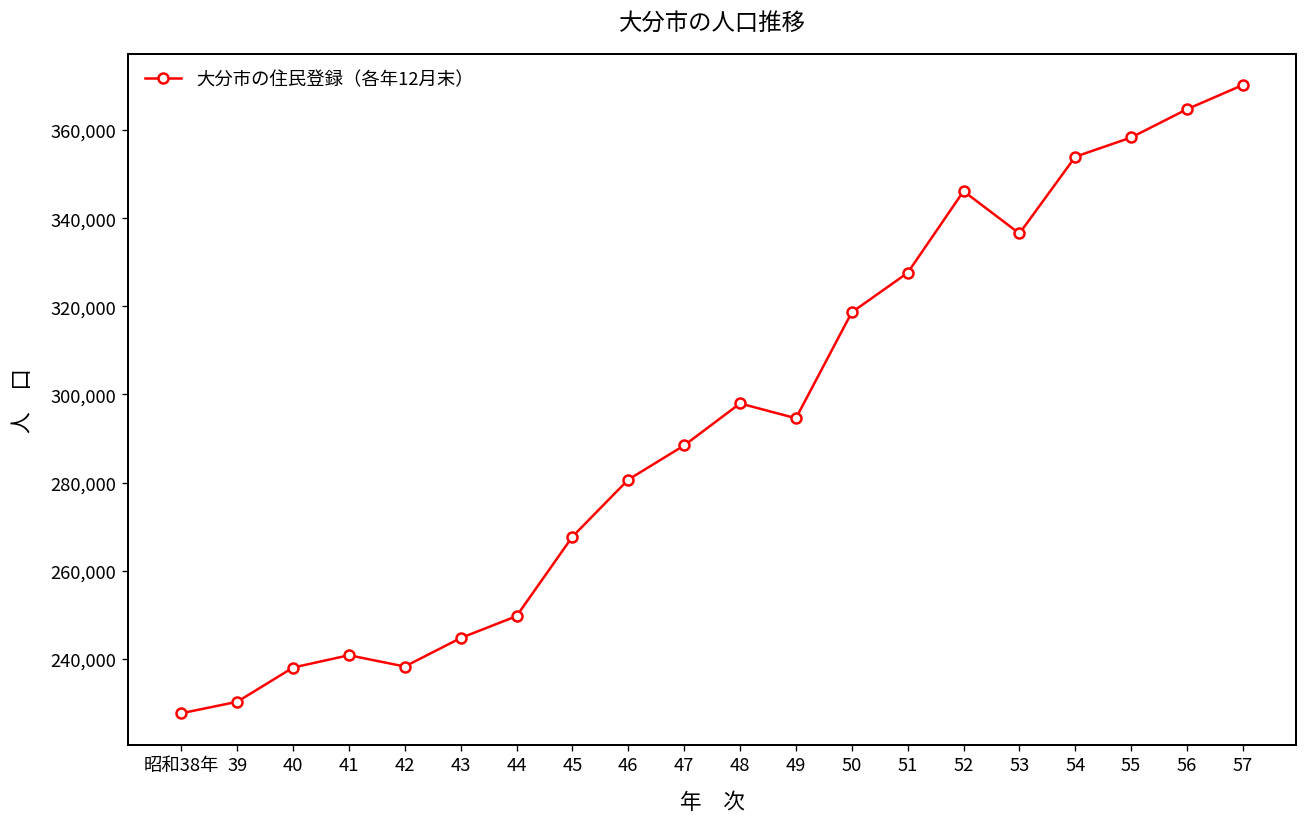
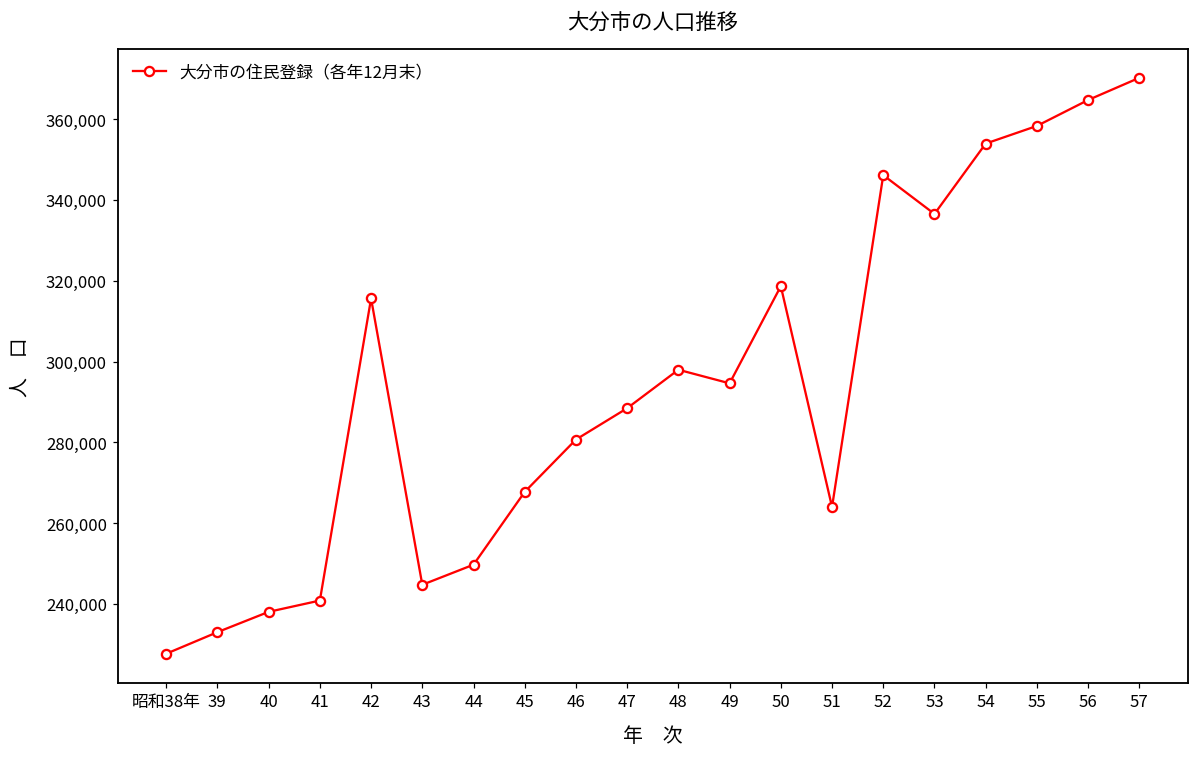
  {
    "昭和38年": "228,000",
-   "39": "230,000",
+   "39": "233,000",
    "40": "238,000",
    "41": "241,000",
-   "42": "238,000",
+   "42": "316,000",
    "43": "245,000",
    "44": "250,000",
    "45": "268,000",
    "46": "281,000",
    "47": "288,000",
    "48": "298,000",
    "49": "295,000",
    "50": "319,000",
-   "51": "328,000",
+   "51": "264,000",
    "52": "346,000",
    "53": "337,000",
    "54": "354,000",
    "55": "358,000",
    "56": "365,000",
    "57": "370,000"
  }
